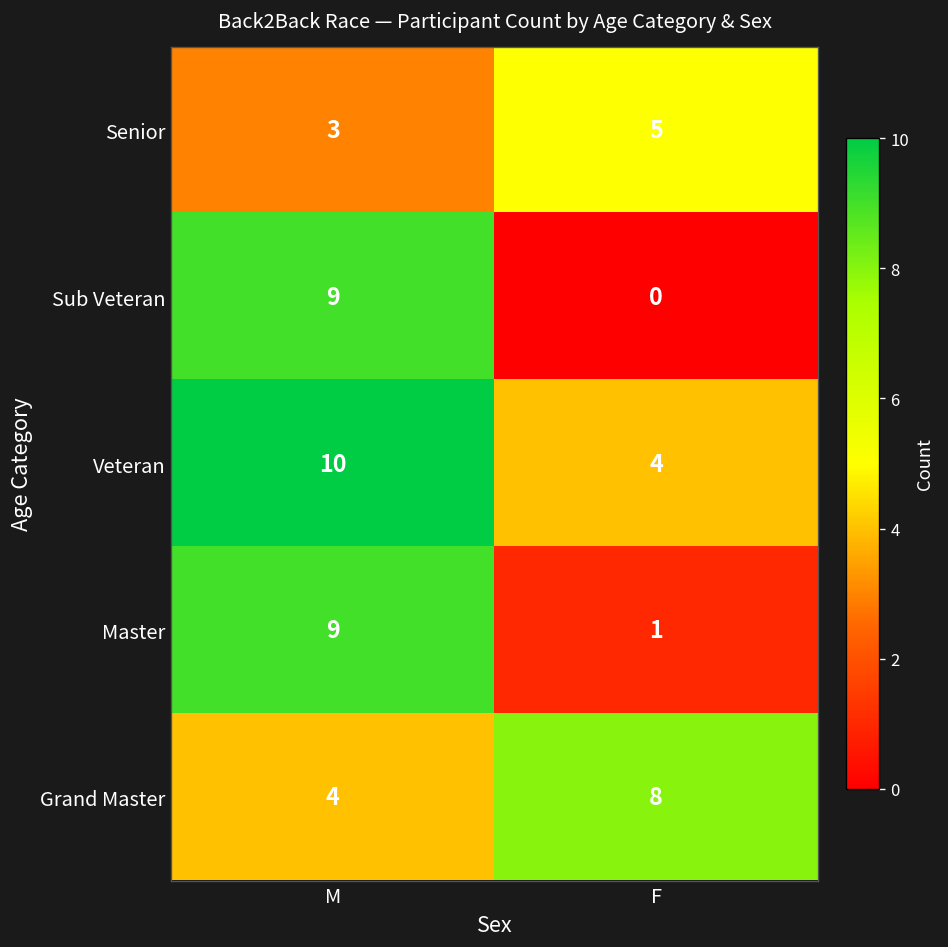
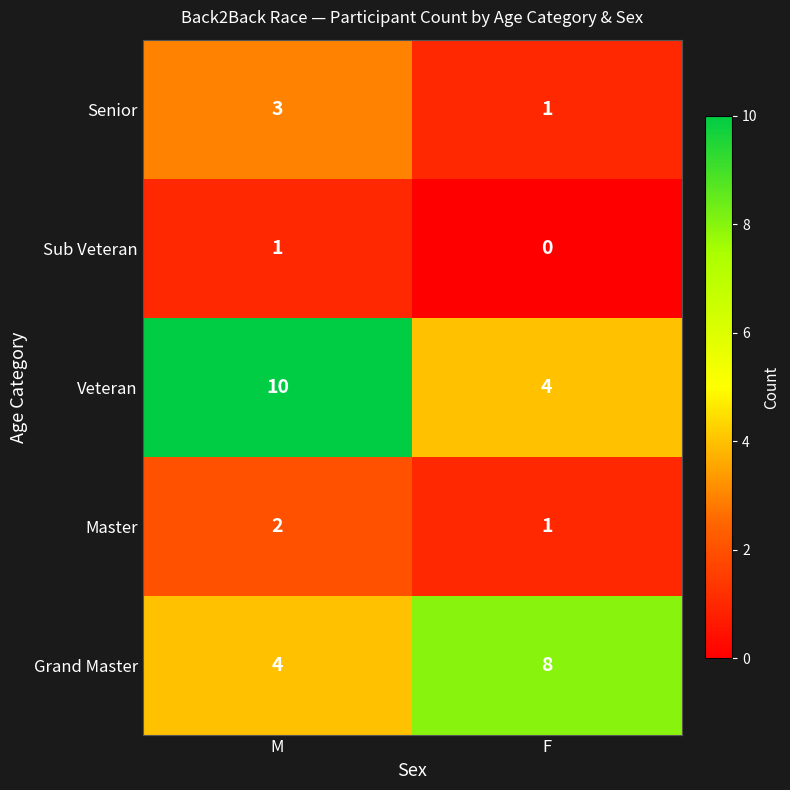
  {
    "Senior": {
      "M": 3,
-     "F": 5
+     "F": 1
    },
    "Sub Veteran": {
-     "M": 9,
+     "M": 1,
      "F": 0
    },
    "Veteran": {
      "M": 10,
      "F": 4
    },
    "Master": {
-     "M": 9,
+     "M": 2,
      "F": 1
    },
    "Grand Master": {
      "M": 4,
      "F": 8
    }
  }
